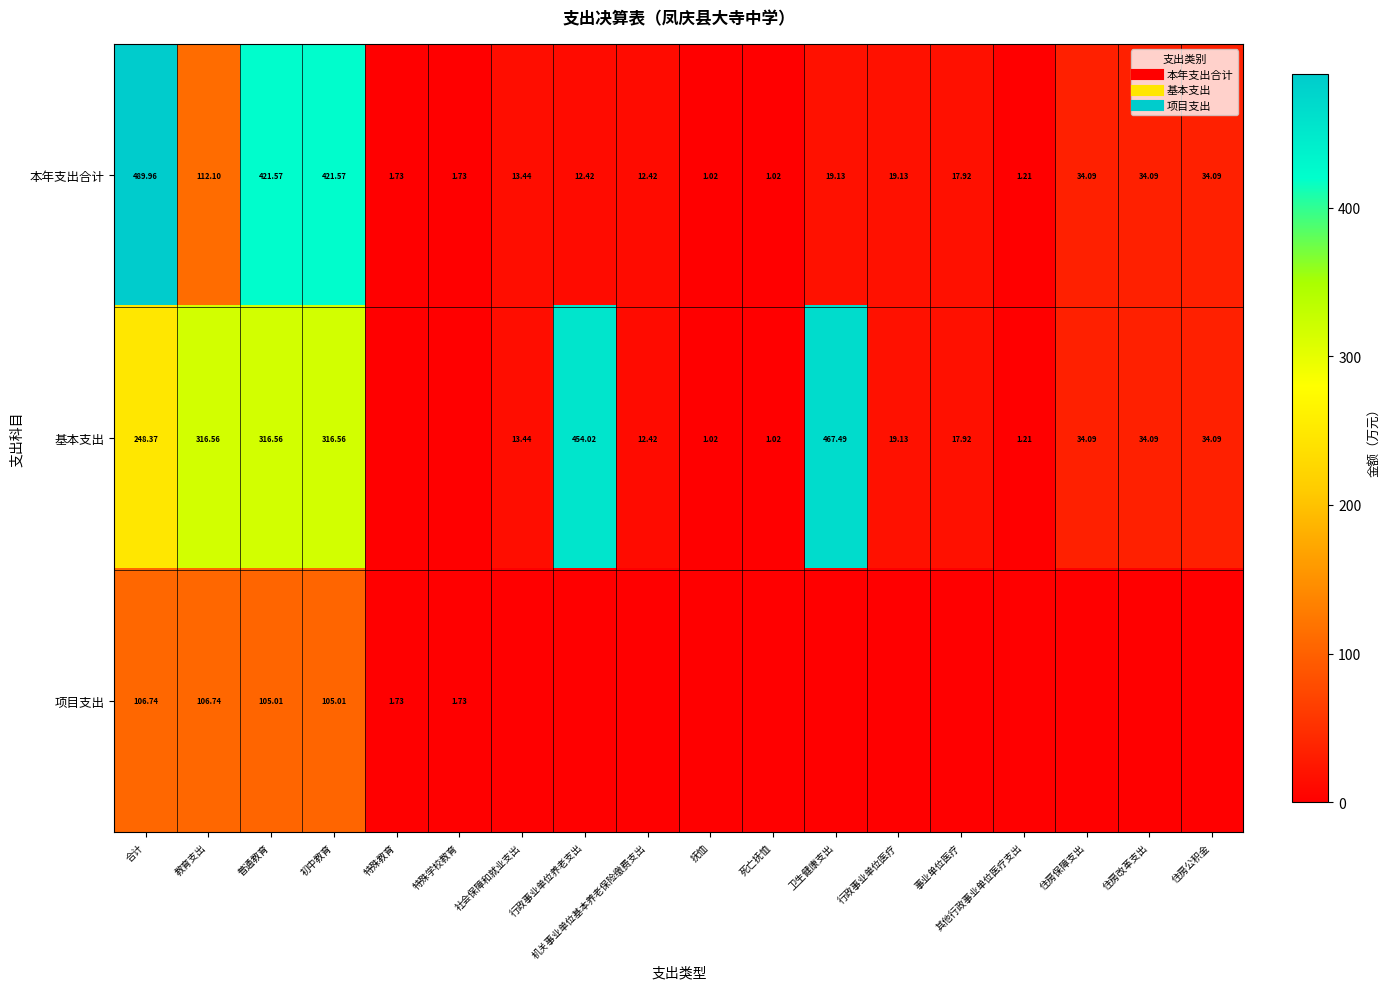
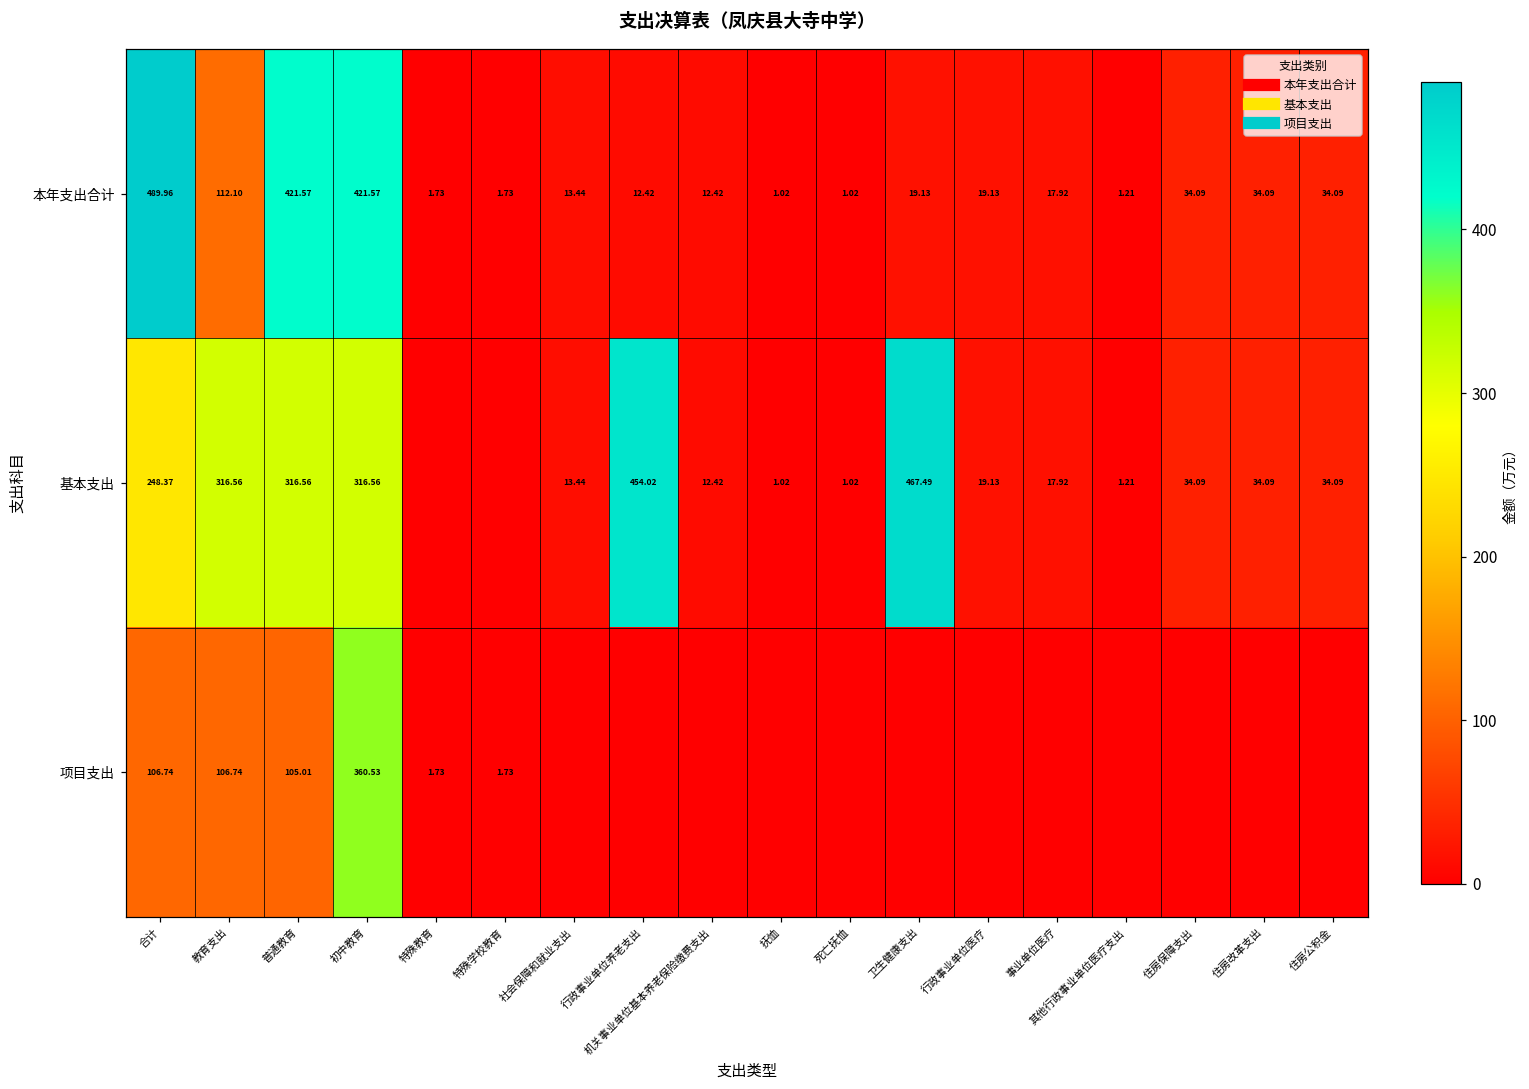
  {
    "本年支出合计": {
      "合计": 489.96,
      "教育支出": 112.10,
      "普通教育": 421.57,
      "初中教育": 421.57,
      "特殊教育": 1.73,
      "特殊学校教育": 1.73,
      "社会保障和就业支出": 13.44,
      "行政事业单位养老支出": 12.42,
      "机关事业单位基本养老保险缴费支出": 12.42,
      "抚恤": 1.02,
      "死亡抚恤": 1.02,
      "卫生健康支出": 19.13,
      "行政事业单位医疗": 19.13,
      "事业单位医疗": 17.92,
      "其他行政事业单位医疗支出": 1.21,
      "住房保障支出": 34.09,
      "住房改革支出": 34.09,
      "住房公积金": 34.09
    },
    "基本支出": {
      "合计": 248.37,
      "教育支出": 316.56,
      "普通教育": 316.56,
      "初中教育": 316.56,
      "社会保障和就业支出": 13.44,
      "行政事业单位养老支出": 454.02,
      "机关事业单位基本养老保险缴费支出": 12.42,
      "抚恤": 1.02,
      "死亡抚恤": 1.02,
      "卫生健康支出": 467.49,
      "行政事业单位医疗": 19.13,
      "事业单位医疗": 17.92,
      "其他行政事业单位医疗支出": 1.21,
      "住房保障支出": 34.09,
      "住房改革支出": 34.09,
      "住房公积金": 34.09
    },
    "项目支出": {
      "合计": 106.74,
      "教育支出": 106.74,
      "普通教育": 105.01,
-     "初中教育": 105.01,
+     "初中教育": 360.53,
      "特殊教育": 1.73,
      "特殊学校教育": 1.73
    }
  }
